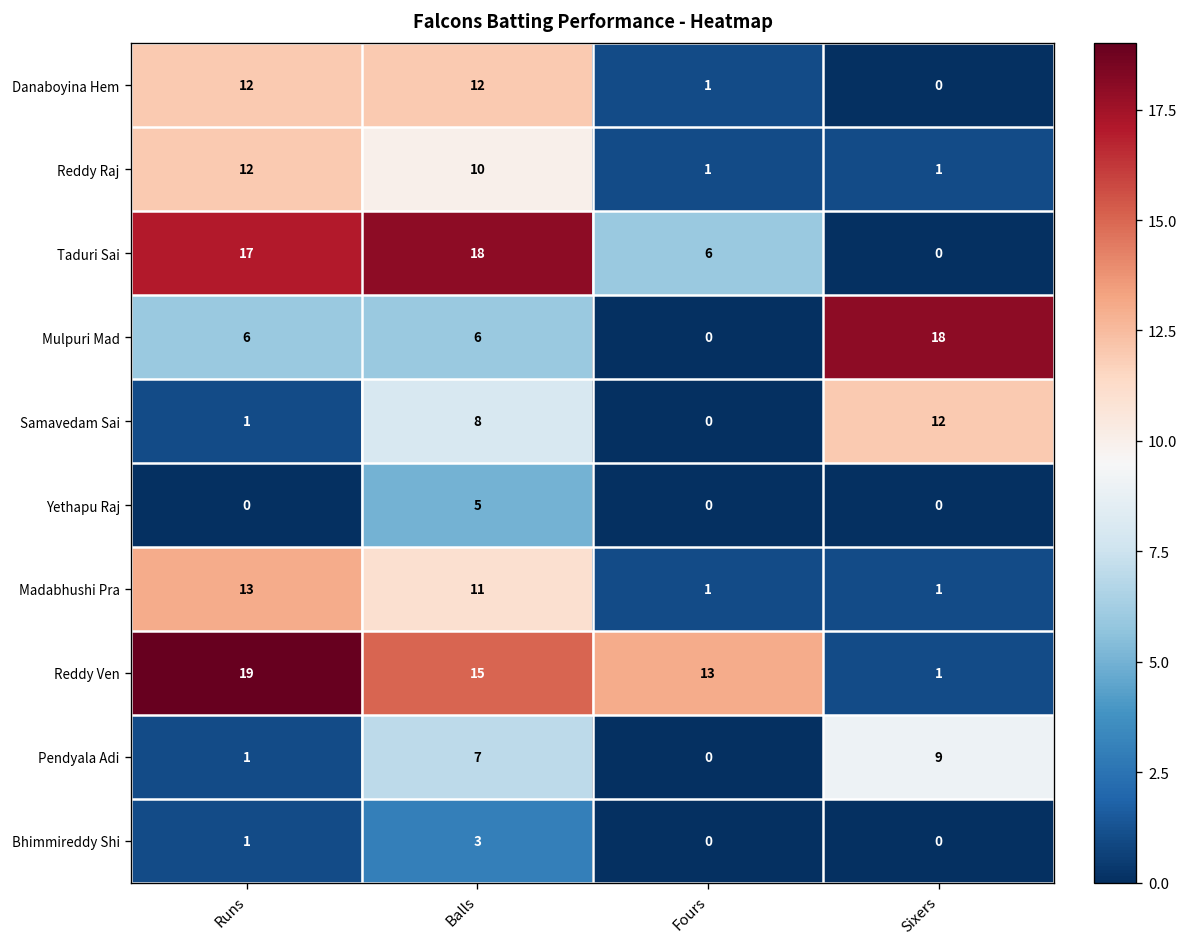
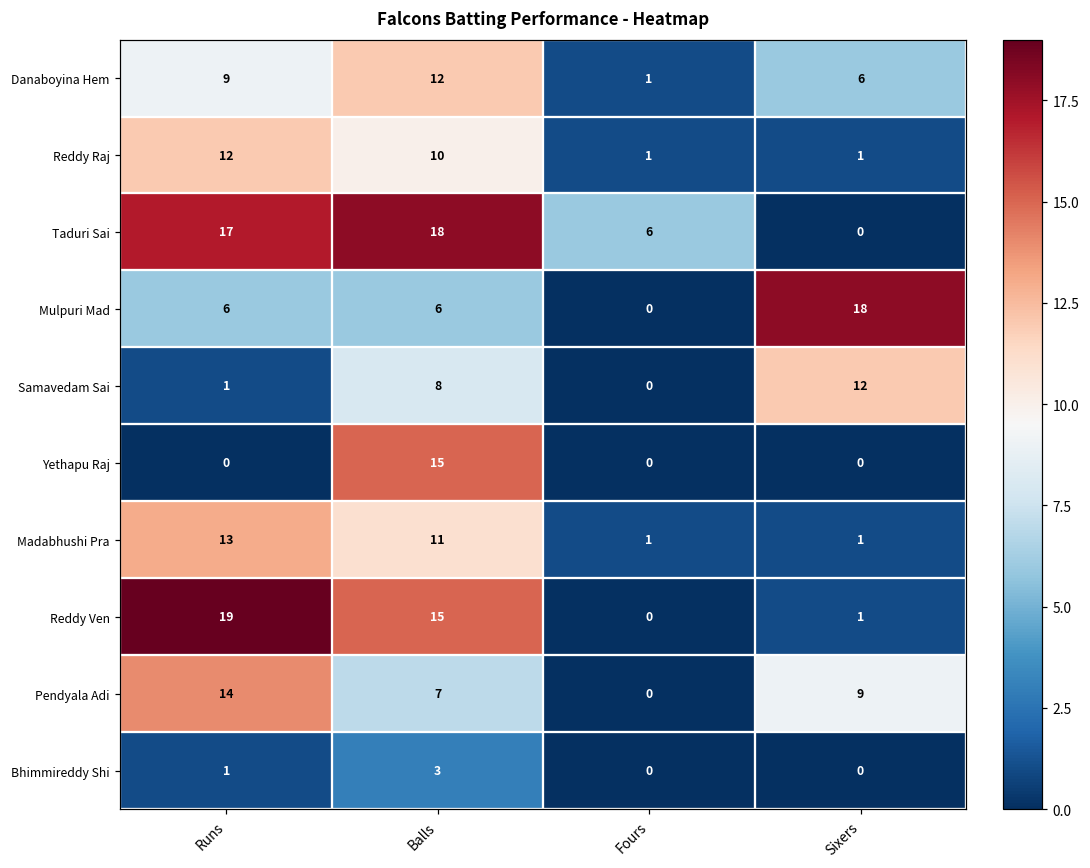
  {
    "Danaboyina Hem": {
-     "Runs": 12,
+     "Runs": 9,
      "Balls": 12,
      "Fours": 1,
-     "Sixers": 0
+     "Sixers": 6
    },
    "Reddy Raj": {
      "Runs": 12,
      "Balls": 10,
      "Fours": 1,
      "Sixers": 1
    },
    "Taduri Sai": {
      "Runs": 17,
      "Balls": 18,
      "Fours": 6,
      "Sixers": 0
    },
    "Mulpuri Mad": {
      "Runs": 6,
      "Balls": 6,
      "Fours": 0,
      "Sixers": 18
    },
    "Samavedam Sai": {
      "Runs": 1,
      "Balls": 8,
      "Fours": 0,
      "Sixers": 12
    },
    "Yethapu Raj": {
      "Runs": 0,
-     "Balls": 5,
+     "Balls": 15,
      "Fours": 0,
      "Sixers": 0
    },
    "Madabhushi Pra": {
      "Runs": 13,
      "Balls": 11,
      "Fours": 1,
      "Sixers": 1
    },
    "Reddy Ven": {
      "Runs": 19,
      "Balls": 15,
-     "Fours": 13,
+     "Fours": 0,
      "Sixers": 1
    },
    "Pendyala Adi": {
-     "Runs": 1,
+     "Runs": 14,
      "Balls": 7,
      "Fours": 0,
      "Sixers": 9
    },
    "Bhimmireddy Shi": {
      "Runs": 1,
      "Balls": 3,
      "Fours": 0,
      "Sixers": 0
    }
  }
